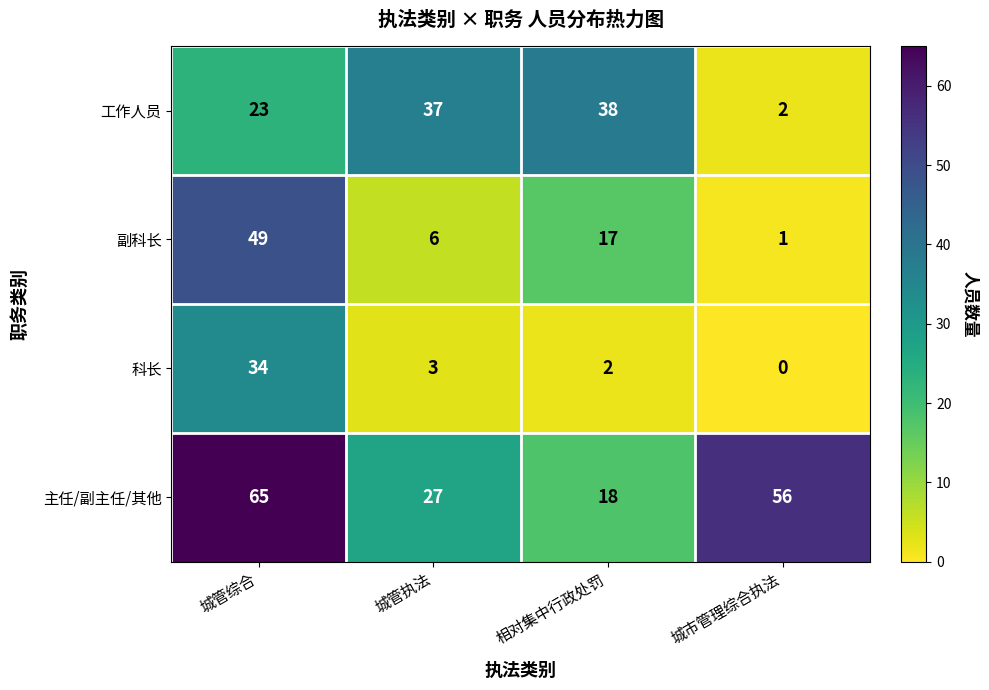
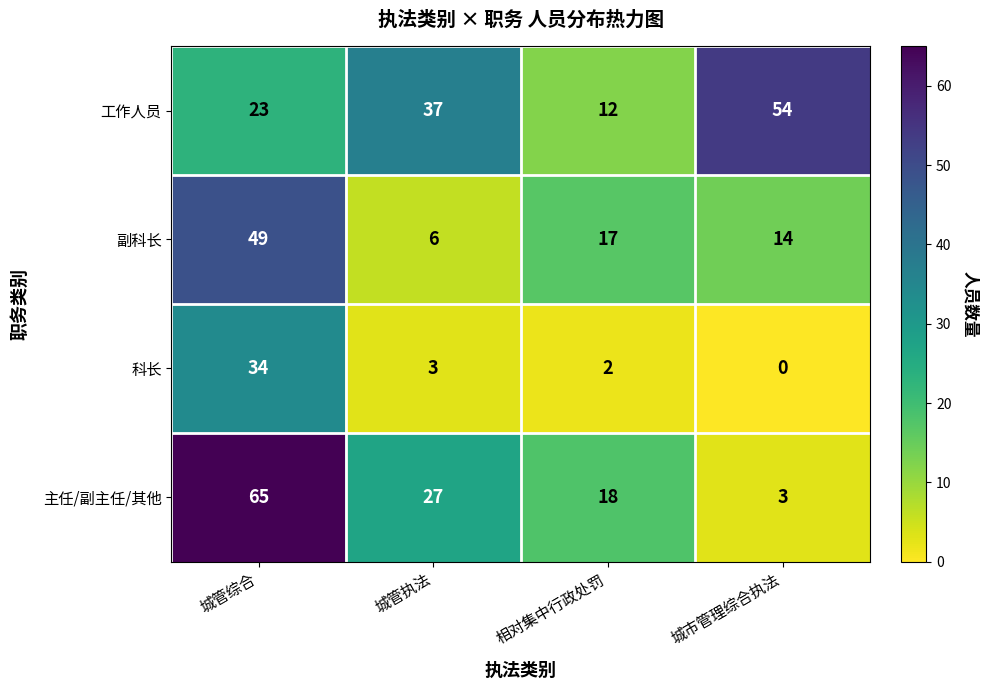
  {
    "工作人员": {
      "城管综合": 23,
      "城管执法": 37,
-     "相对集中行政处罚": 38,
-     "城市管理综合执法": 2
+     "相对集中行政处罚": 12,
+     "城市管理综合执法": 54
    },
    "副科长": {
      "城管综合": 49,
      "城管执法": 6,
      "相对集中行政处罚": 17,
-     "城市管理综合执法": 1
+     "城市管理综合执法": 14
    },
    "科长": {
      "城管综合": 34,
      "城管执法": 3,
      "相对集中行政处罚": 2,
      "城市管理综合执法": 0
    },
    "主任/副主任/其他": {
      "城管综合": 65,
      "城管执法": 27,
      "相对集中行政处罚": 18,
-     "城市管理综合执法": 56
+     "城市管理综合执法": 3
    }
  }
